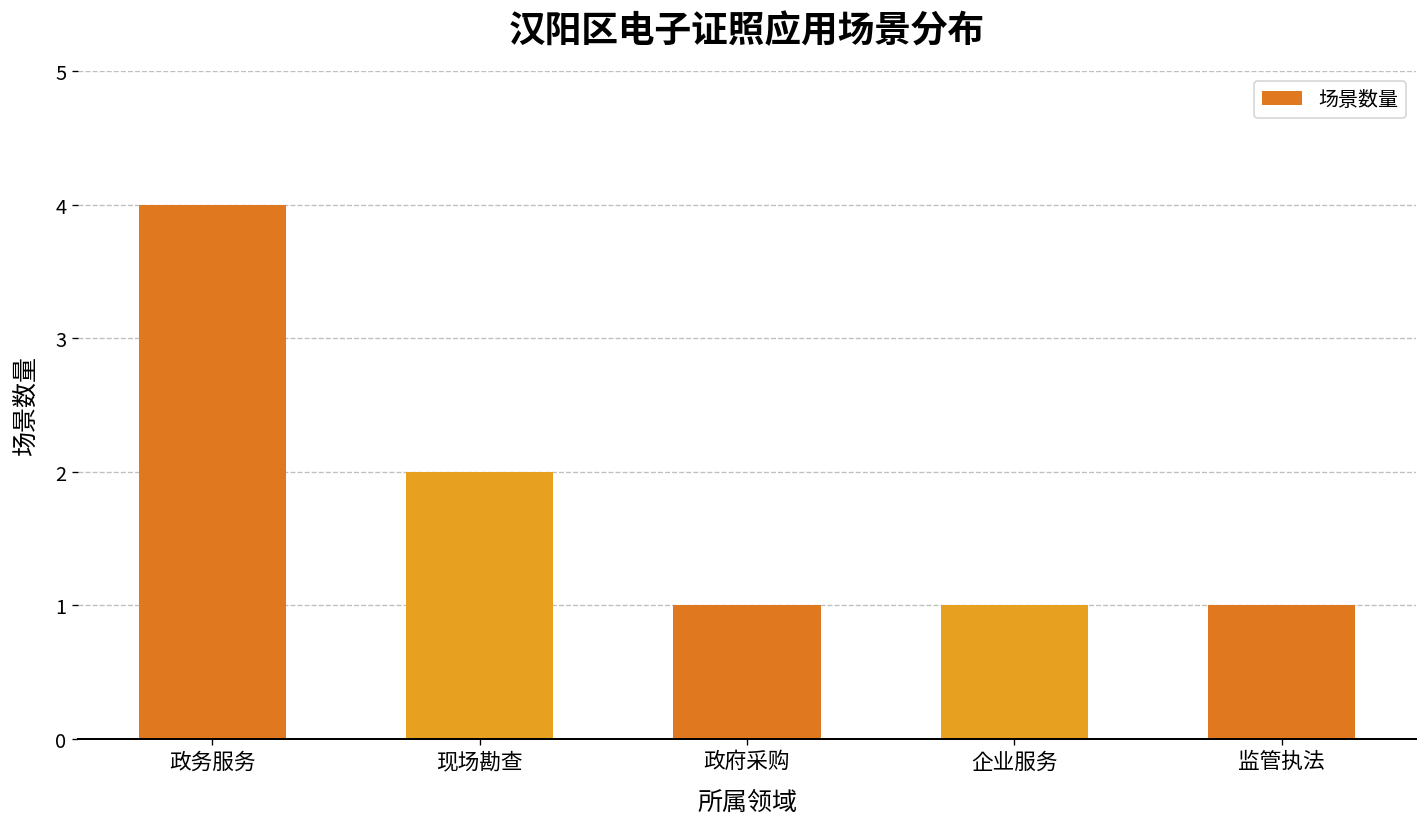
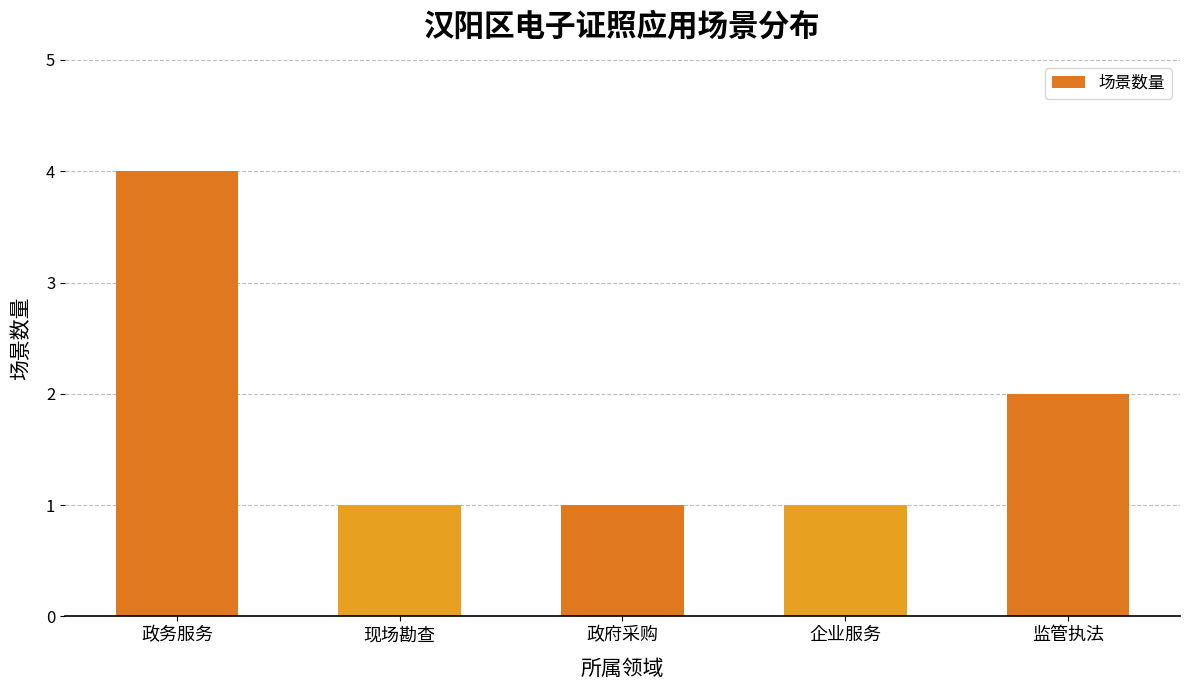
  {
    "政务服务": 4,
-   "现场勘查": 2,
+   "现场勘查": 1,
    "政府采购": 1,
    "企业服务": 1,
-   "监管执法": 1
+   "监管执法": 2
  }
